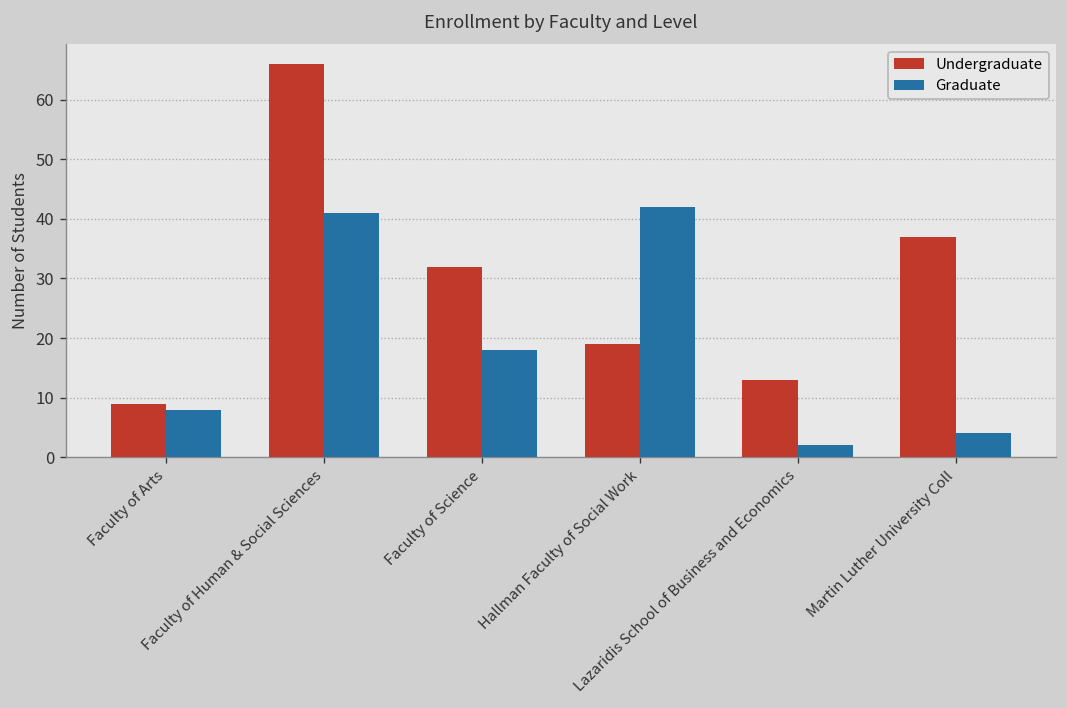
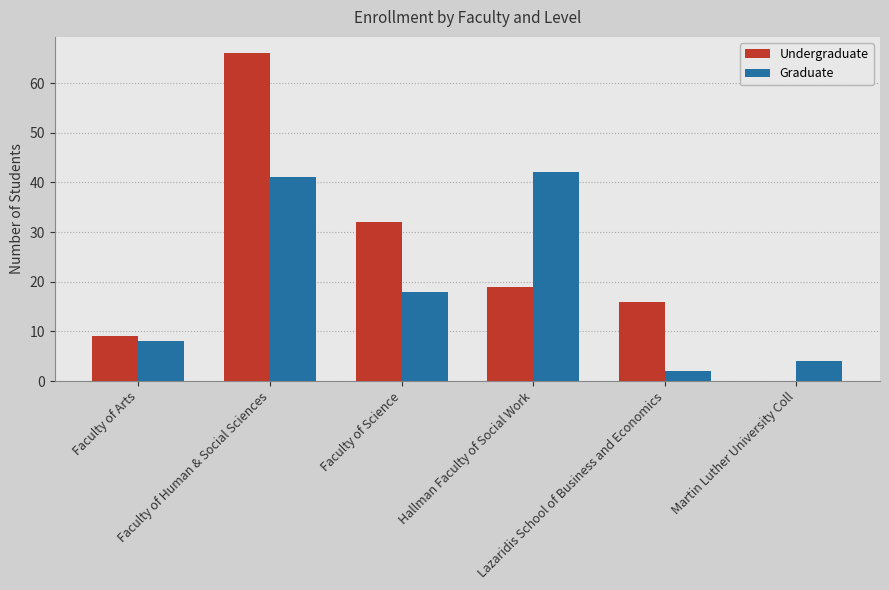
  {
    "Undergraduate": {
      "Faculty of Arts": 9,
      "Faculty of Human & Social Sciences": 66,
      "Faculty of Science": 32,
      "Hallman Faculty of Social Work": 19,
-     "Lazaridis School of Business and Economics": 13,
-     "Martin Luther University Coll": 37
+     "Lazaridis School of Business and Economics": 16,
+     "Martin Luther University Coll": 0
    },
    "Graduate": {
      "Faculty of Arts": 8,
      "Faculty of Human & Social Sciences": 41,
      "Faculty of Science": 18,
      "Hallman Faculty of Social Work": 42,
      "Lazaridis School of Business and Economics": 2,
      "Martin Luther University Coll": 4
    }
  }
